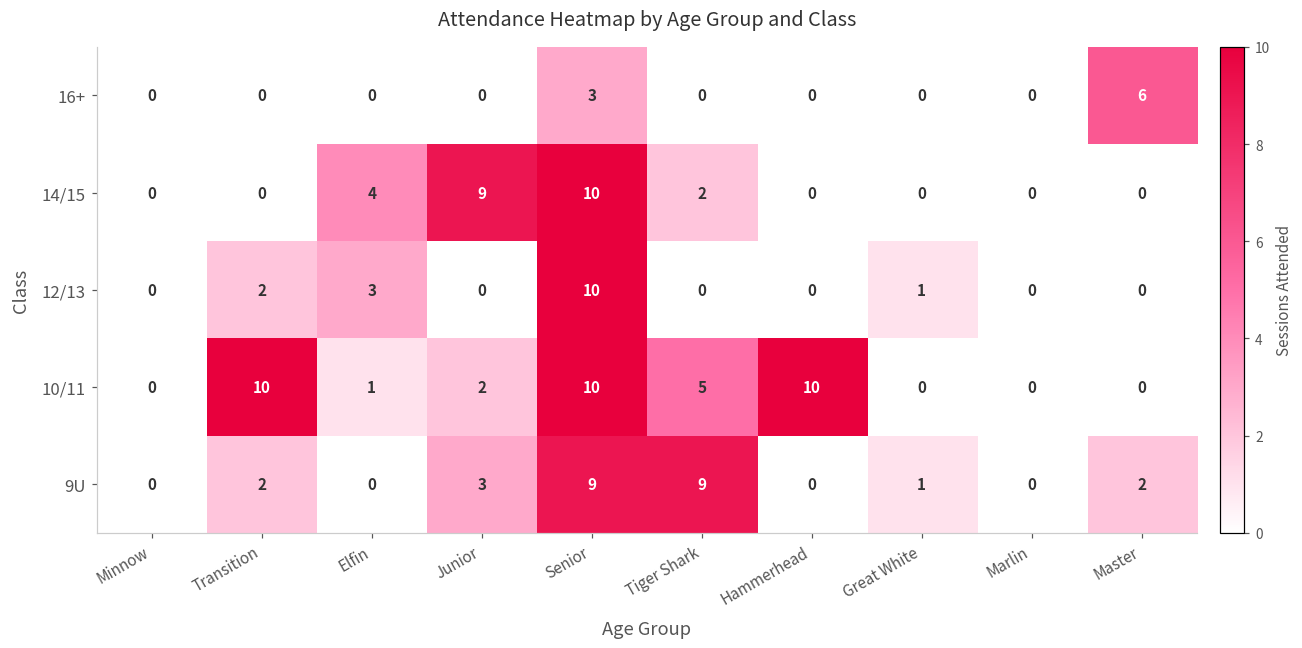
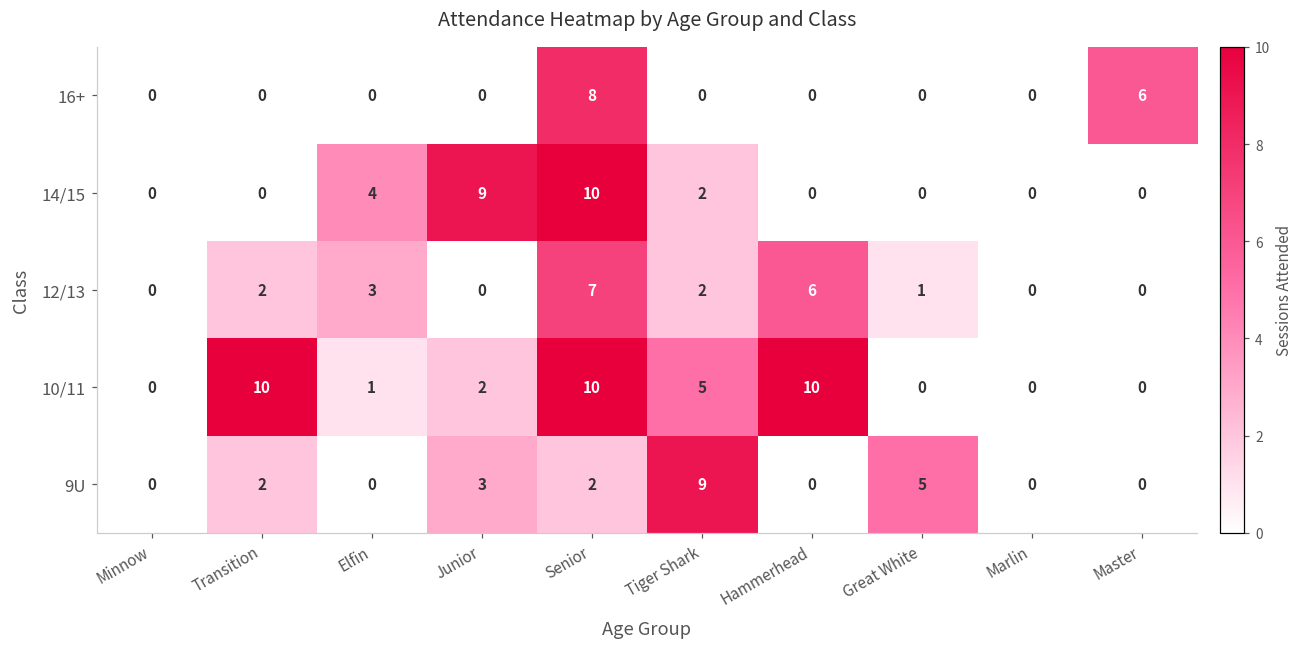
  {
    "16+": {
      "Minnow": 0,
      "Transition": 0,
      "Elfin": 0,
      "Junior": 0,
-     "Senior": 3,
+     "Senior": 8,
      "Tiger Shark": 0,
      "Hammerhead": 0,
      "Great White": 0,
      "Marlin": 0,
      "Master": 6
    },
    "14/15": {
      "Minnow": 0,
      "Transition": 0,
      "Elfin": 4,
      "Junior": 9,
      "Senior": 10,
      "Tiger Shark": 2,
      "Hammerhead": 0,
      "Great White": 0,
      "Marlin": 0,
      "Master": 0
    },
    "12/13": {
      "Minnow": 0,
      "Transition": 2,
      "Elfin": 3,
      "Junior": 0,
-     "Senior": 10,
-     "Tiger Shark": 0,
-     "Hammerhead": 0,
+     "Senior": 7,
+     "Tiger Shark": 2,
+     "Hammerhead": 6,
      "Great White": 1,
      "Marlin": 0,
      "Master": 0
    },
    "10/11": {
      "Minnow": 0,
      "Transition": 10,
      "Elfin": 1,
      "Junior": 2,
      "Senior": 10,
      "Tiger Shark": 5,
      "Hammerhead": 10,
      "Great White": 0,
      "Marlin": 0,
      "Master": 0
    },
    "9U": {
      "Minnow": 0,
      "Transition": 2,
      "Elfin": 0,
      "Junior": 3,
-     "Senior": 9,
+     "Senior": 2,
      "Tiger Shark": 9,
      "Hammerhead": 0,
-     "Great White": 1,
+     "Great White": 5,
      "Marlin": 0,
-     "Master": 2
+     "Master": 0
    }
  }
